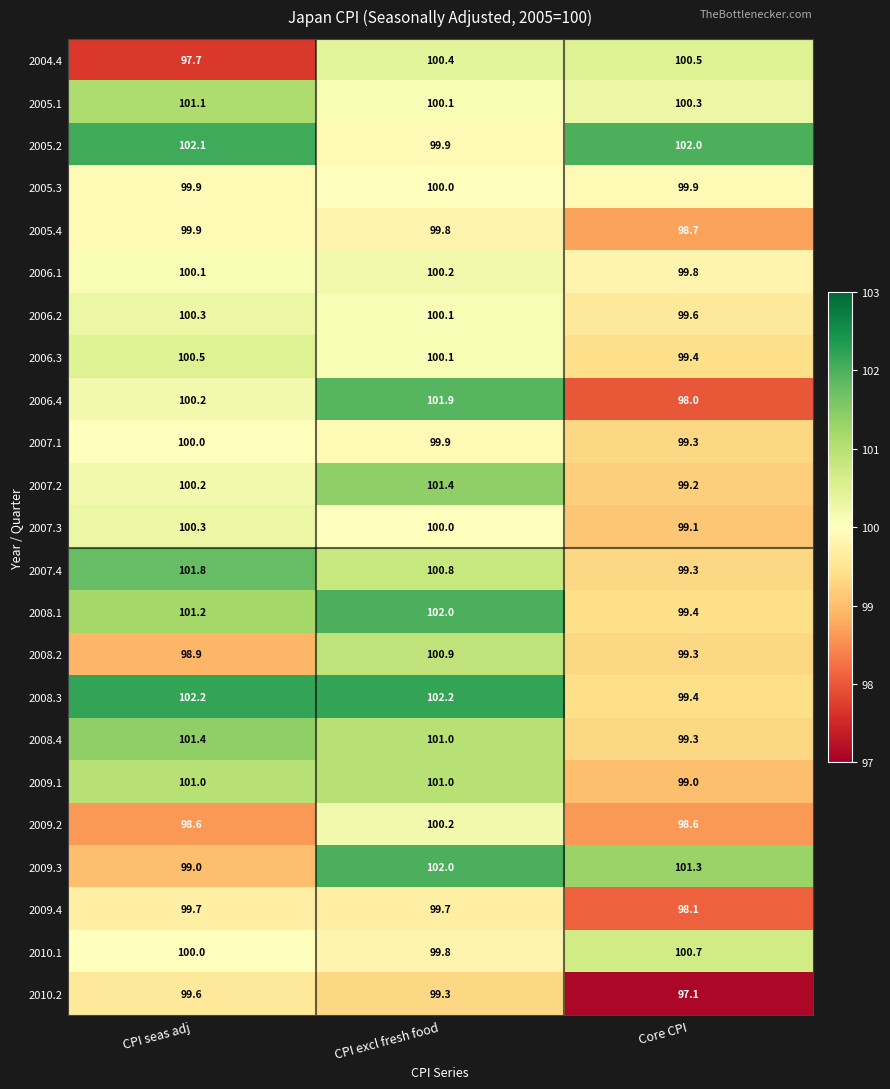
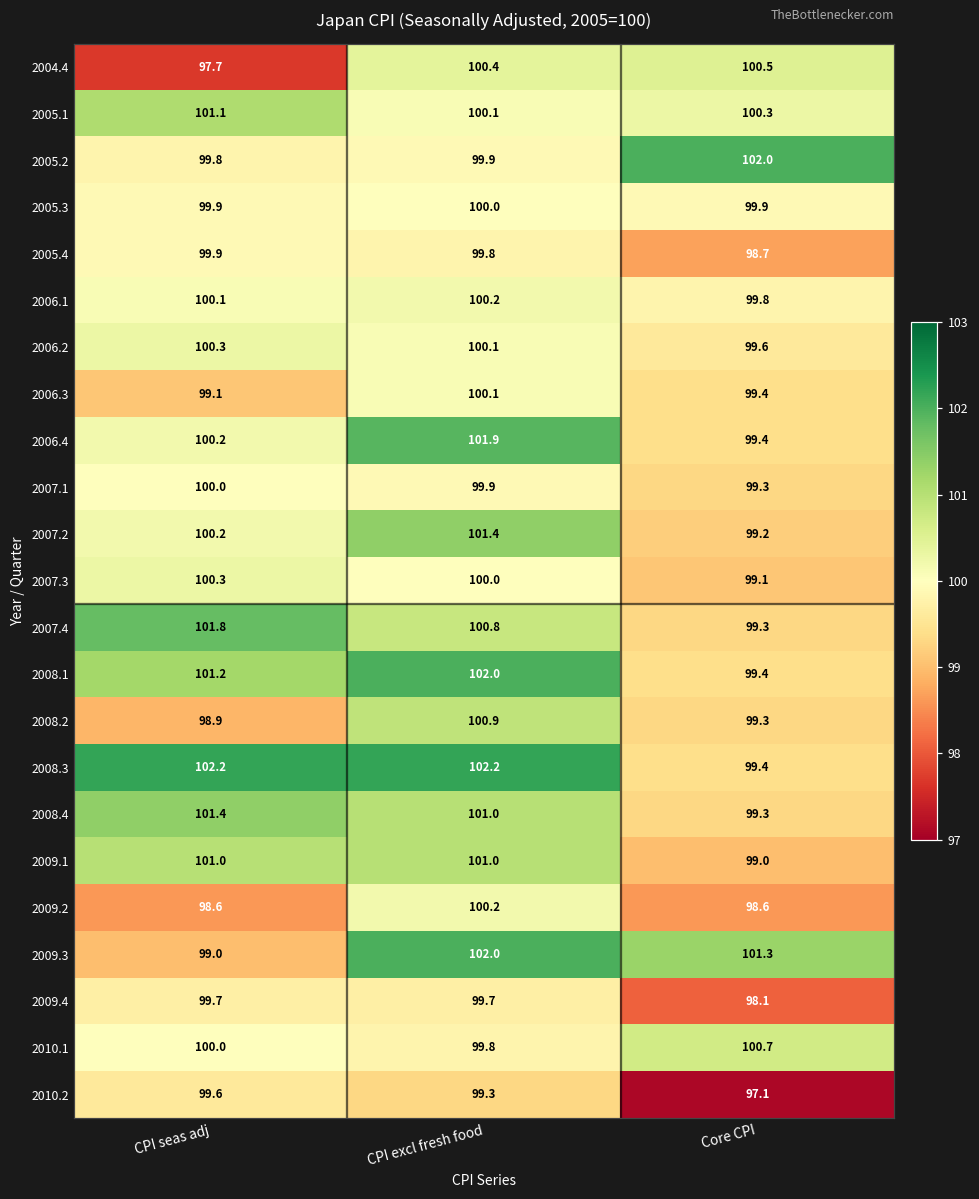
  {
    "2004.4": {
      "CPI seas adj": 97.7,
      "CPI excl fresh food": 100.4,
      "Core CPI": 100.5
    },
    "2005.1": {
      "CPI seas adj": 101.1,
      "CPI excl fresh food": 100.1,
      "Core CPI": 100.3
    },
    "2005.2": {
-     "CPI seas adj": 102.1,
+     "CPI seas adj": 99.8,
      "CPI excl fresh food": 99.9,
      "Core CPI": 102.0
    },
    "2005.3": {
      "CPI seas adj": 99.9,
      "CPI excl fresh food": 100.0,
      "Core CPI": 99.9
    },
    "2005.4": {
      "CPI seas adj": 99.9,
      "CPI excl fresh food": 99.8,
      "Core CPI": 98.7
    },
    "2006.1": {
      "CPI seas adj": 100.1,
      "CPI excl fresh food": 100.2,
      "Core CPI": 99.8
    },
    "2006.2": {
      "CPI seas adj": 100.3,
      "CPI excl fresh food": 100.1,
      "Core CPI": 99.6
    },
    "2006.3": {
-     "CPI seas adj": 100.5,
+     "CPI seas adj": 99.1,
      "CPI excl fresh food": 100.1,
      "Core CPI": 99.4
    },
    "2006.4": {
      "CPI seas adj": 100.2,
      "CPI excl fresh food": 101.9,
-     "Core CPI": 98.0
+     "Core CPI": 99.4
    },
    "2007.1": {
      "CPI seas adj": 100.0,
      "CPI excl fresh food": 99.9,
      "Core CPI": 99.3
    },
    "2007.2": {
      "CPI seas adj": 100.2,
      "CPI excl fresh food": 101.4,
      "Core CPI": 99.2
    },
    "2007.3": {
      "CPI seas adj": 100.3,
      "CPI excl fresh food": 100.0,
      "Core CPI": 99.1
    },
    "2007.4": {
      "CPI seas adj": 101.8,
      "CPI excl fresh food": 100.8,
      "Core CPI": 99.3
    },
    "2008.1": {
      "CPI seas adj": 101.2,
      "CPI excl fresh food": 102.0,
      "Core CPI": 99.4
    },
    "2008.2": {
      "CPI seas adj": 98.9,
      "CPI excl fresh food": 100.9,
      "Core CPI": 99.3
    },
    "2008.3": {
      "CPI seas adj": 102.2,
      "CPI excl fresh food": 102.2,
      "Core CPI": 99.4
    },
    "2008.4": {
      "CPI seas adj": 101.4,
      "CPI excl fresh food": 101.0,
      "Core CPI": 99.3
    },
    "2009.1": {
      "CPI seas adj": 101.0,
      "CPI excl fresh food": 101.0,
      "Core CPI": 99.0
    },
    "2009.2": {
      "CPI seas adj": 98.6,
      "CPI excl fresh food": 100.2,
      "Core CPI": 98.6
    },
    "2009.3": {
      "CPI seas adj": 99.0,
      "CPI excl fresh food": 102.0,
      "Core CPI": 101.3
    },
    "2009.4": {
      "CPI seas adj": 99.7,
      "CPI excl fresh food": 99.7,
      "Core CPI": 98.1
    },
    "2010.1": {
      "CPI seas adj": 100.0,
      "CPI excl fresh food": 99.8,
      "Core CPI": 100.7
    },
    "2010.2": {
      "CPI seas adj": 99.6,
      "CPI excl fresh food": 99.3,
      "Core CPI": 97.1
    }
  }
